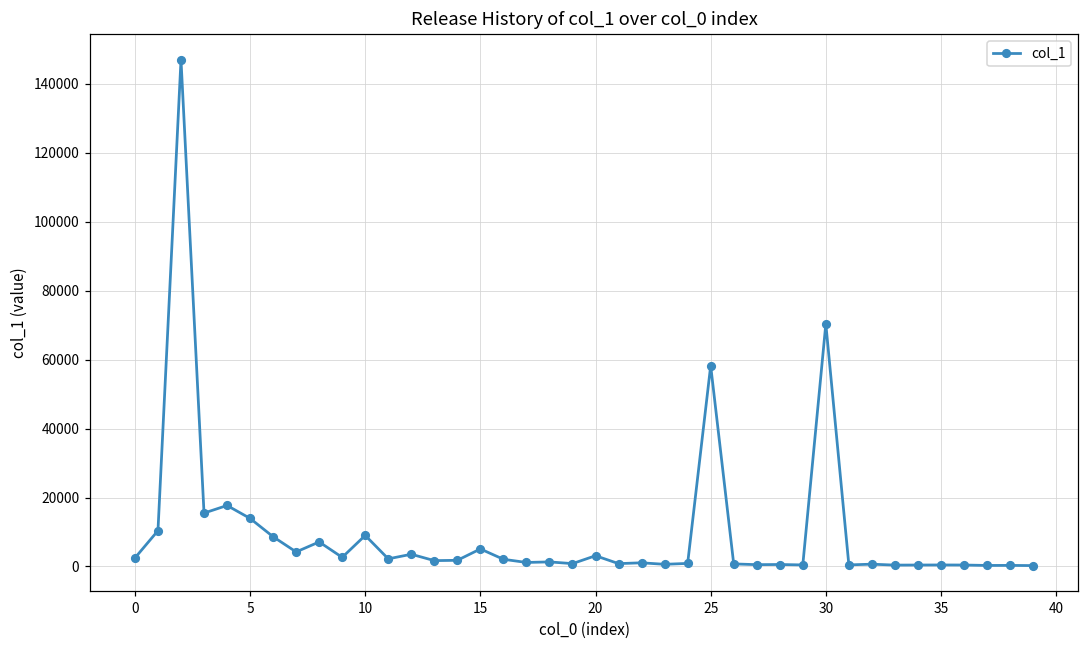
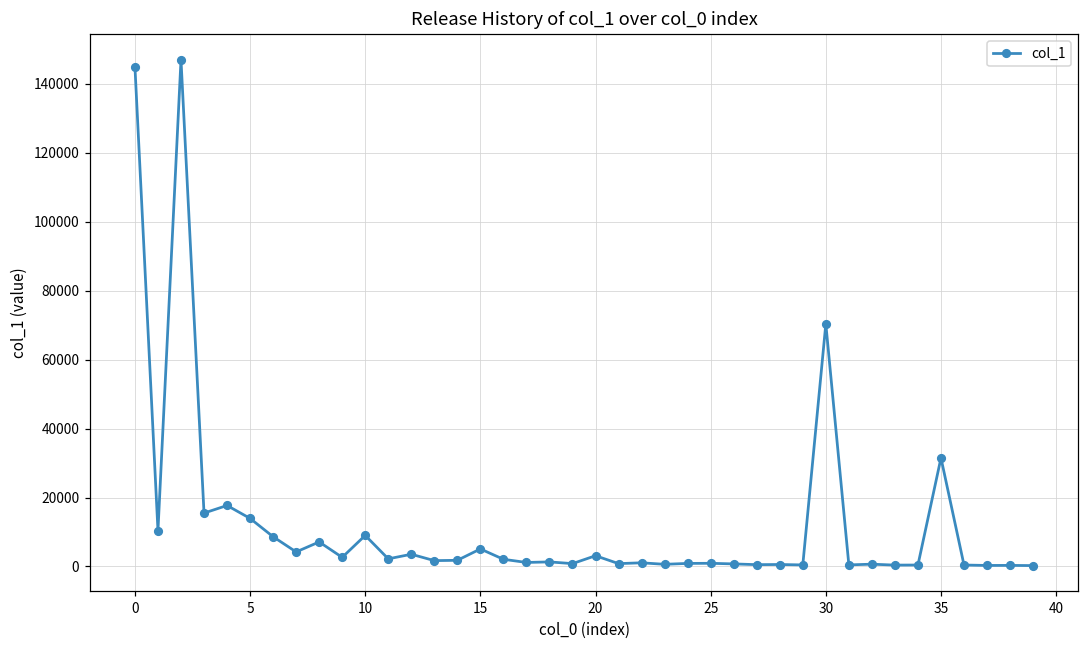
  {
-   "0": 2000,
+   "0": 145000,
    "5": 14000,
    "10": 9000,
    "15": 5000,
    "20": 3000,
-   "25": 58000,
+   "25": 1000,
    "30": 70000,
-   "35": 0
+   "35": 31000
  }
